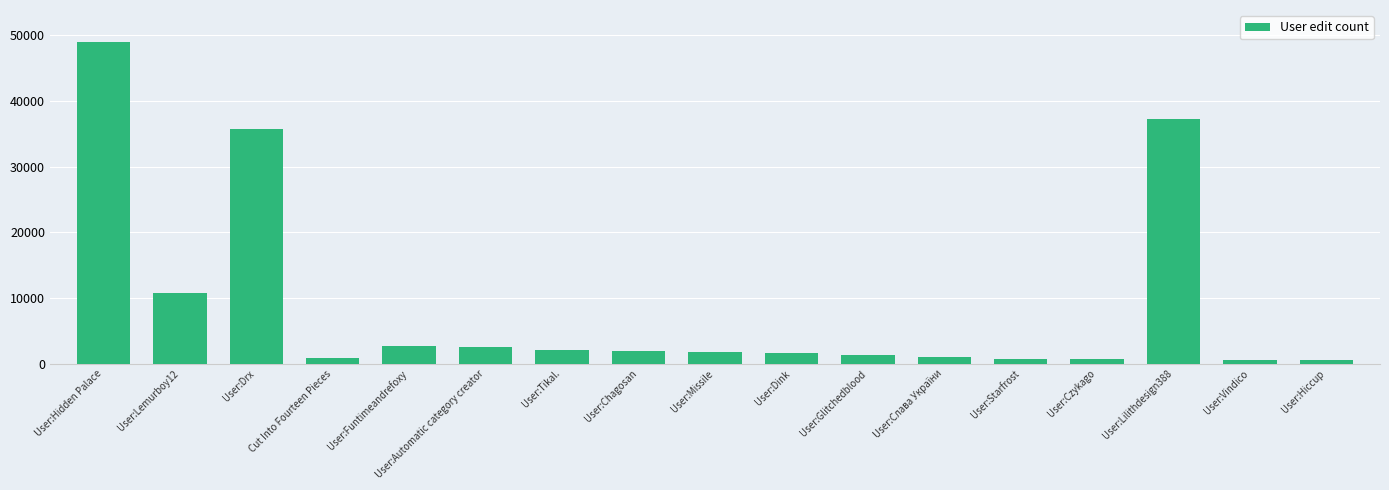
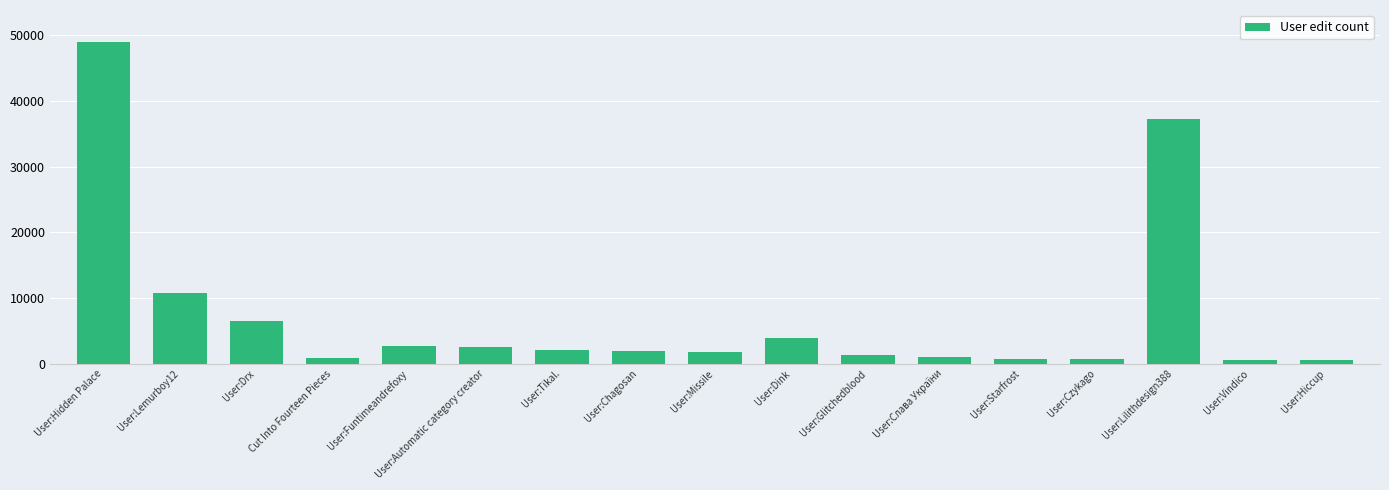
  {
    "User:Hidden Palace": 49000,
    "User:Lemurboy12": 11000,
-   "User:Drx": 36000,
+   "User:Drx": 6000,
    "Cut Into Fourteen Pieces": 1000,
    "User:Funtimeandrefoxy": 3000,
    "User:Automatic category creator": 3000,
    "User:Tikal.": 2000,
    "User:Chagosan": 2000,
    "User:Missile": 2000,
-   "User:Dink": 2000,
+   "User:Dink": 4000,
    "User:Glitchedblood": 1000,
    "User:Слава України": 1000,
    "User:Starfrost": 1000,
    "User:Czykago": 1000,
    "User:Lilithdesign388": 37000,
    "User:Vindico": 1000,
    "User:Hiccup": 1000
  }
